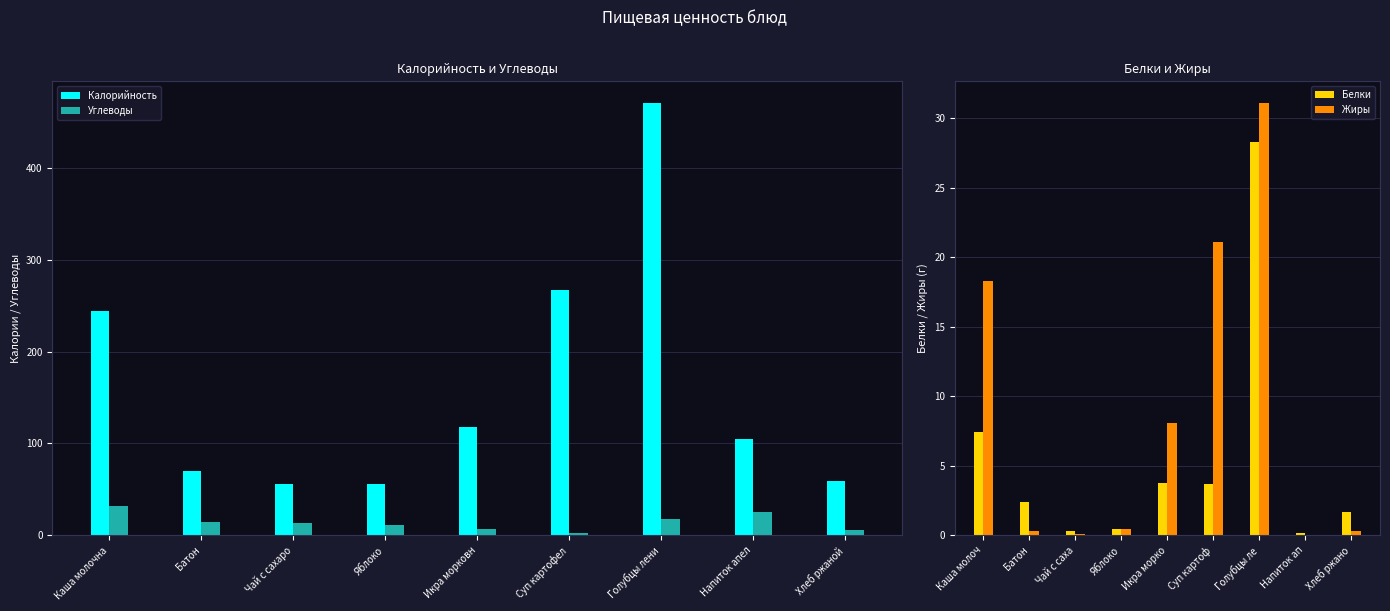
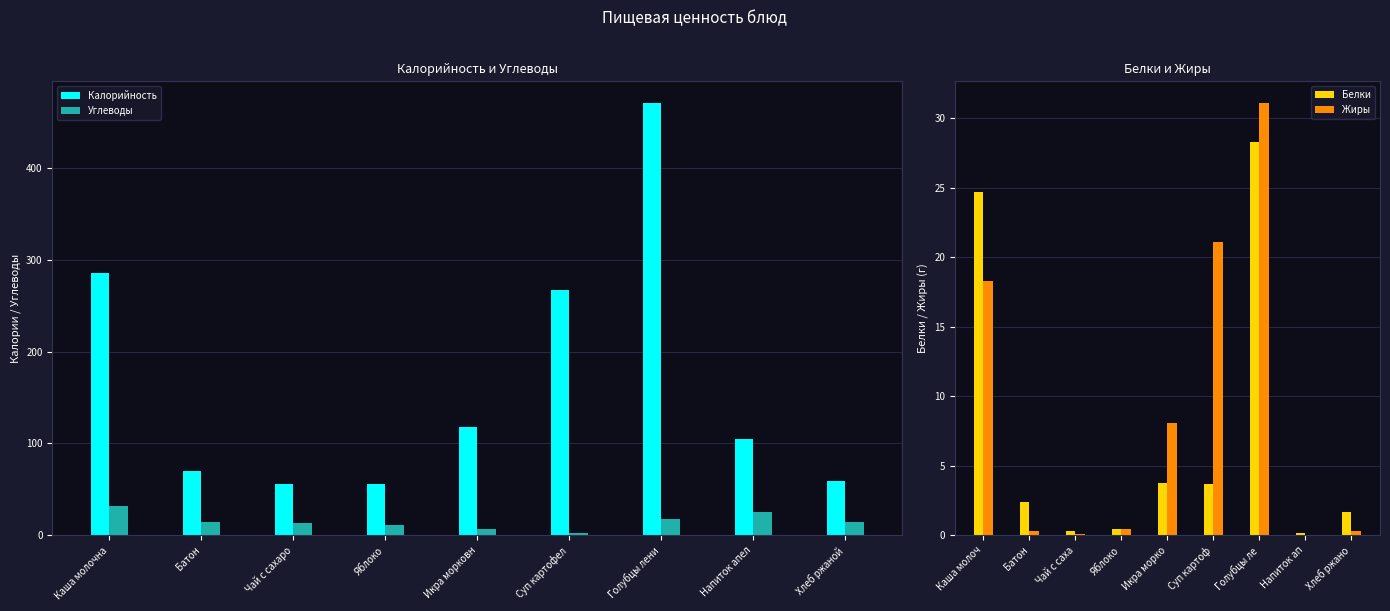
  {
    "Калорийность и Углеводы": {
      "Калорийность": {
-       "Каша молочна": 240,
+       "Каша молочна": 290,
        "Батон": 70,
        "Чай с сахаро": 60,
        "Яблоко": 60,
        "Икра морковн": 120,
        "Суп картофел": 270,
        "Голубцы лени": 470,
        "Напиток апел": 110,
        "Хлеб ржаной": 60
      },
      "Углеводы": {
        "Каша молочна": 30,
        "Батон": 10,
        "Чай с сахаро": 10,
        "Яблоко": 10,
        "Икра морковн": 10,
        "Суп картофел": 0,
        "Голубцы лени": 20,
        "Напиток апел": 30,
-       "Хлеб ржаной": 6
+       "Хлеб ржаной": 15
      }
    },
    "Белки и Жиры": {
      "Белки": {
-       "Каша молоч": 7.5,
+       "Каша молоч": 24.7,
        "Батон": 2.4,
        "Чай с саха": 0.3,
        "Яблоко": 0.5,
        "Икра морко": 3.8,
        "Суп картоф": 3.7,
        "Голубцы ле": 28.3,
        "Напиток ап": 0.2,
        "Хлеб ржано": 1.7
      },
      "Жиры": {
        "Каша молоч": 18.3,
        "Батон": 0.3,
        "Яблоко": 0.5,
        "Икра морко": 8.1,
        "Суп картоф": 21.1,
        "Голубцы ле": 31.1,
        "Напиток ап": 0.0,
        "Хлеб ржано": 0.3
      }
    }
  }
